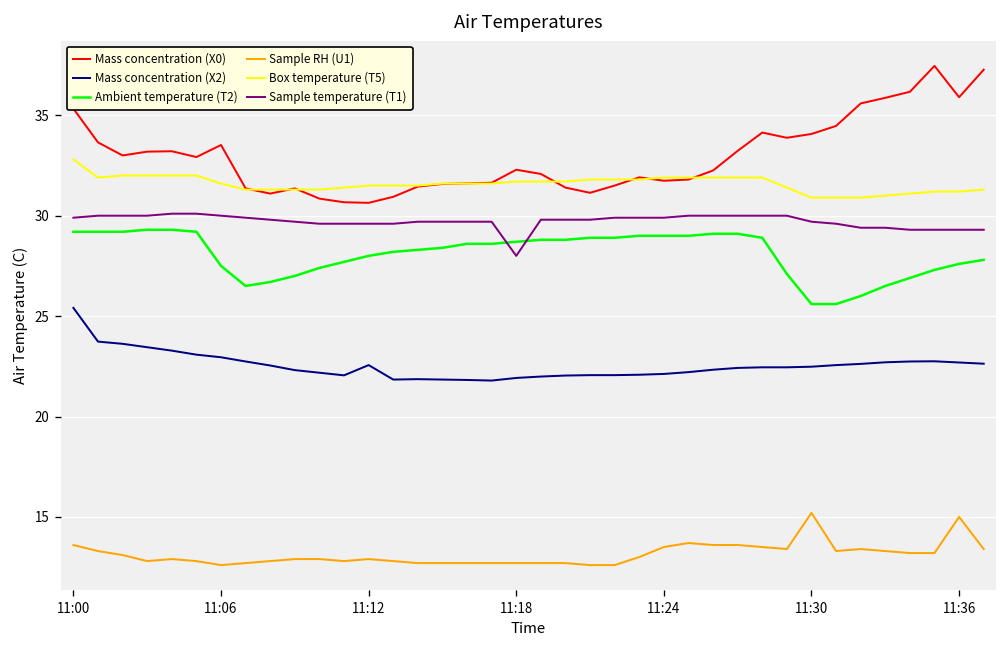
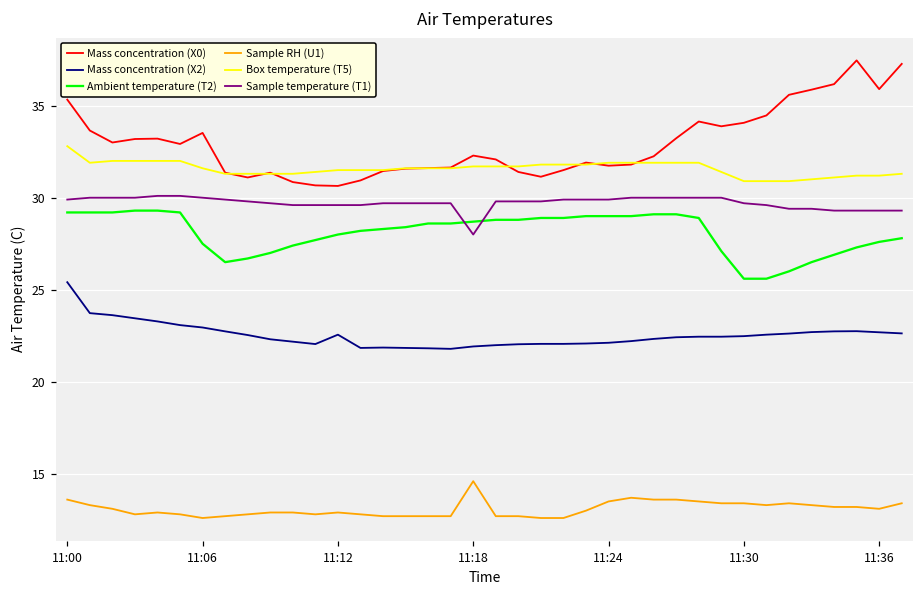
  {
    "Mass concentration (X0)": {
      "11:06": 33.5,
      "11:12": 30.6,
      "11:18": 32.3,
      "11:24": 31.7,
      "11:30": 34.1,
      "11:36": 35.9
    },
    "Mass concentration (X2)": {
      "11:00": 25.4,
      "11:06": 23.0,
      "11:12": 22.6,
      "11:18": 21.9,
      "11:24": 22.1,
      "11:30": 22.5,
      "11:36": 22.7
    },
    "Ambient temperature (T2)": {
      "11:00": 29.2,
      "11:06": 27.5,
      "11:12": 28.0,
      "11:18": 28.7,
      "11:24": 29.0,
      "11:30": 25.6,
      "11:36": 27.6
    },
    "Sample RH (U1)": {
      "11:00": 13.6,
      "11:06": 12.6,
      "11:12": 12.9,
-     "11:18": 12.7,
+     "11:18": 14.6,
      "11:24": 13.5,
-     "11:30": 15.2,
-     "11:36": 15.0
+     "11:30": 13.4,
+     "11:36": 13.1
    },
    "Box temperature (T5)": {
      "11:00": 32.8,
      "11:06": 31.6,
      "11:12": 31.5,
      "11:18": 31.7,
      "11:24": 31.9,
      "11:30": 30.9,
      "11:36": 31.2
    },
    "Sample temperature (T1)": {
      "11:00": 29.9,
      "11:06": 30.0,
      "11:12": 29.6,
      "11:18": 28.0,
      "11:24": 29.9,
      "11:30": 29.7,
      "11:36": 29.3
    }
  }
